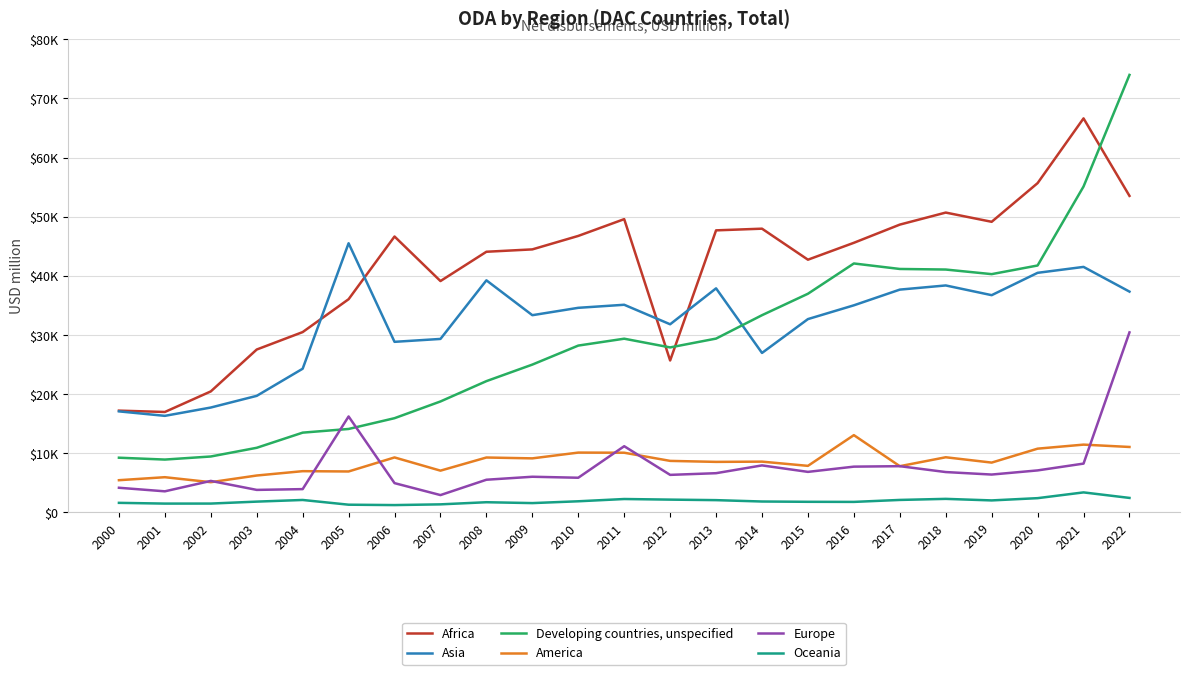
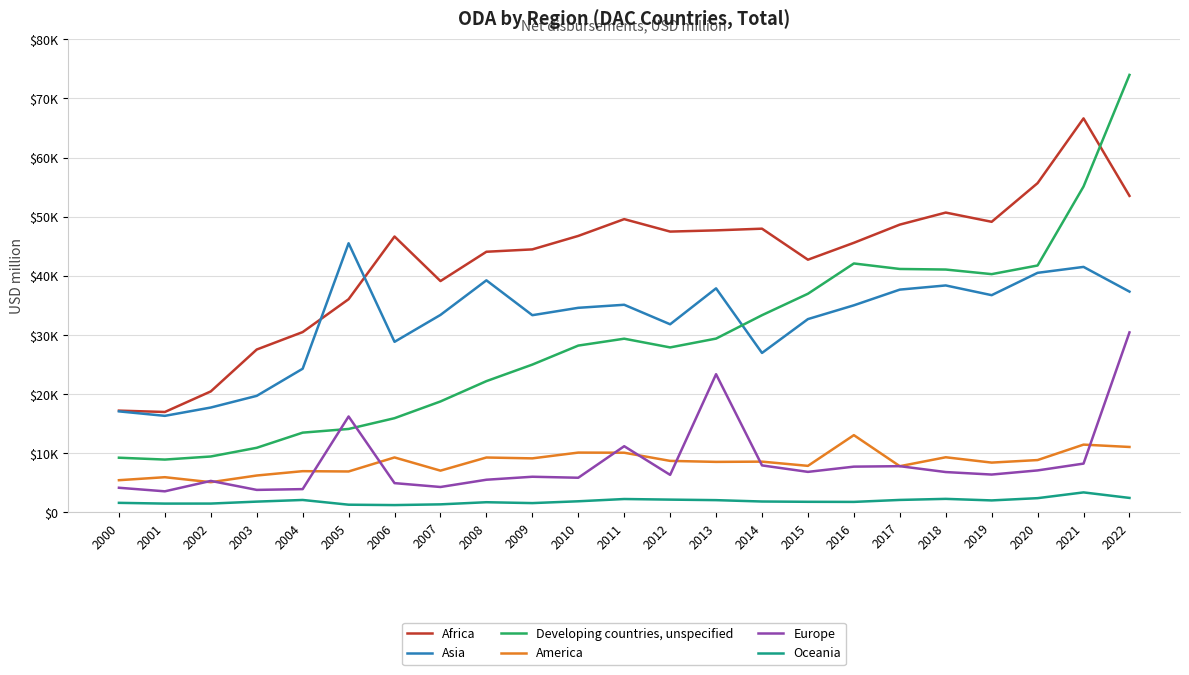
  {
    "Africa": {
      "2001": "$17000",
      "2002": "$20000",
      "2003": "$28000",
      "2004": "$30000",
      "2005": "$36000",
      "2006": "$47000",
      "2007": "$39000",
      "2008": "$44000",
      "2009": "$44000",
      "2010": "$47000",
      "2011": "$50000",
-     "2012": "$26000",
+     "2012": "$47000",
      "2013": "$48000",
      "2014": "$48000",
      "2015": "$43000",
      "2016": "$46000",
      "2017": "$49000",
      "2018": "$51000",
      "2019": "$49000",
      "2020": "$56000",
      "2021": "$67000",
      "2022": "$54000"
    },
    "Asia": {
      "2001": "$16000",
      "2002": "$18000",
      "2003": "$20000",
      "2004": "$24000",
      "2005": "$46000",
      "2006": "$29000",
-     "2007": "$29000",
+     "2007": "$33000",
      "2008": "$39000",
      "2009": "$33000",
      "2010": "$35000",
      "2011": "$35000",
      "2012": "$32000",
      "2013": "$38000",
      "2014": "$27000",
      "2015": "$33000",
      "2016": "$35000",
      "2017": "$38000",
      "2018": "$38000",
      "2019": "$37000",
      "2020": "$41000",
      "2021": "$42000",
      "2022": "$37000"
    },
    "America": {
      "2000": "$5000",
      "2001": "$6000",
      "2003": "$6000",
      "2004": "$7000",
      "2005": "$7000",
      "2006": "$9000",
      "2007": "$7000",
      "2008": "$9000",
      "2009": "$9000",
      "2010": "$10000",
      "2011": "$10000",
      "2012": "$9000",
      "2013": "$9000",
      "2014": "$9000",
      "2015": "$8000",
      "2016": "$13000",
      "2018": "$9000",
      "2019": "$8000",
-     "2020": "$11000",
+     "2020": "$9000",
      "2021": "$11000",
      "2022": "$11000"
    },
    "Europe": {
      "2000": "$4000",
      "2001": "$4000",
      "2003": "$4000",
      "2004": "$4000",
      "2005": "$16000",
      "2006": "$5000",
-     "2007": "$3000",
+     "2007": "$4000",
      "2008": "$6000",
      "2009": "$6000",
      "2010": "$6000",
      "2011": "$11000",
      "2012": "$6000",
-     "2013": "$7000",
+     "2013": "$23000",
      "2014": "$8000",
      "2015": "$7000",
      "2016": "$8000",
      "2018": "$7000",
      "2019": "$6000",
      "2020": "$7000",
      "2021": "$8000",
      "2022": "$30000"
    }
  }
